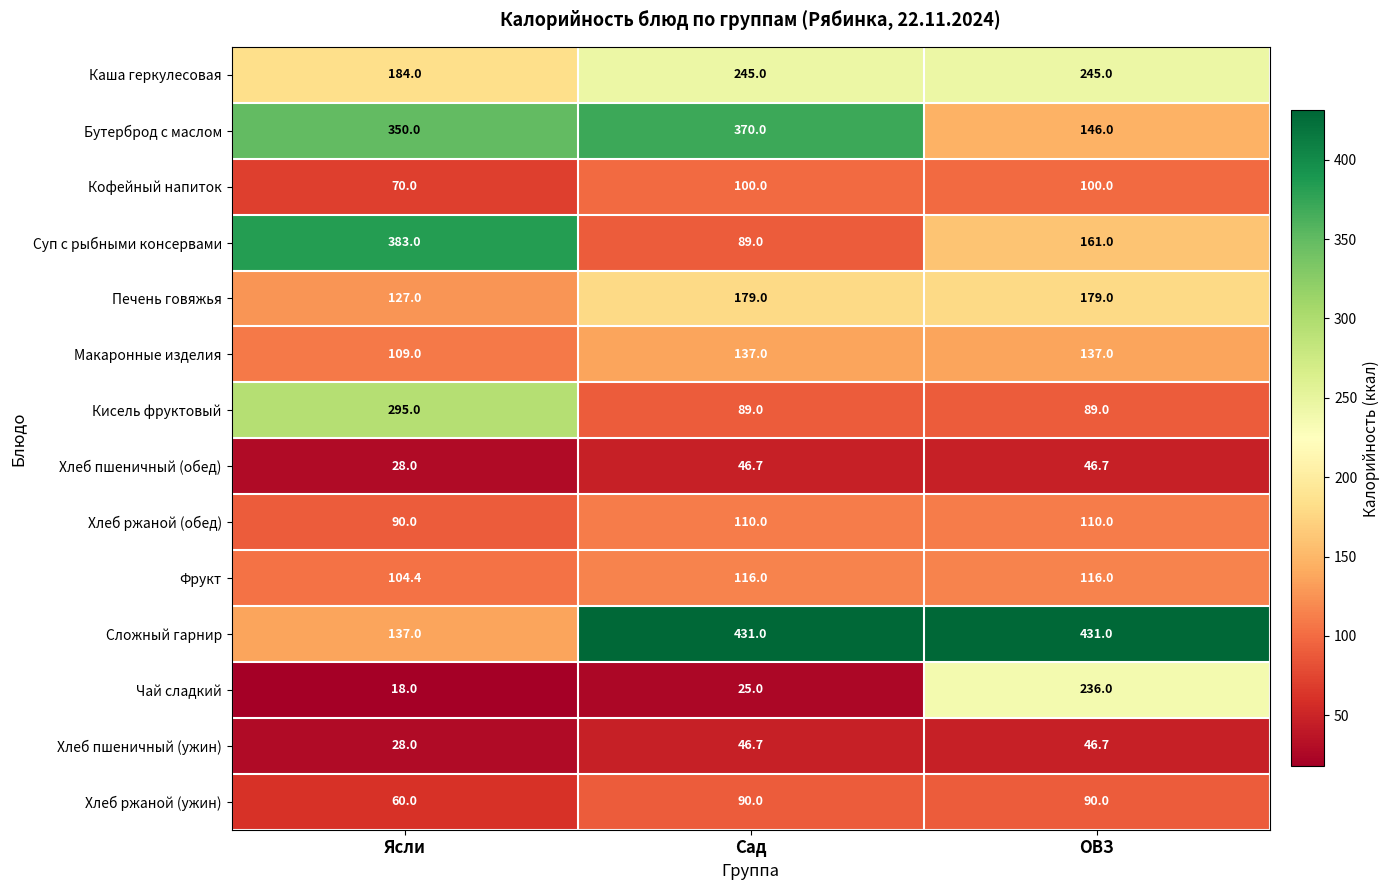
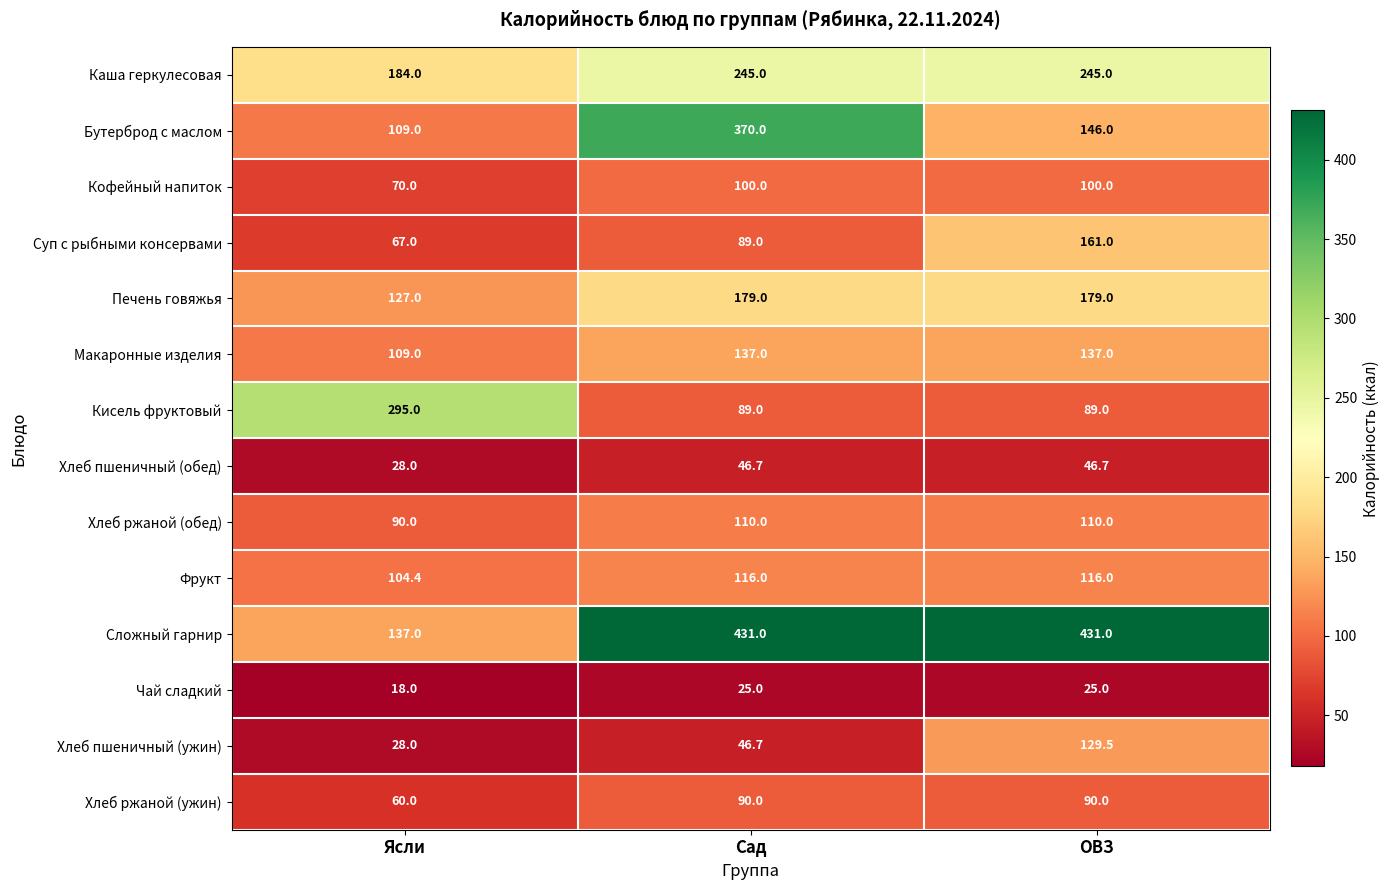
  {
    "Каша геркулесовая": {
      "Ясли": 184.0,
      "Сад": 245.0,
      "ОВЗ": 245.0
    },
    "Бутерброд с маслом": {
-     "Ясли": 350.0,
+     "Ясли": 109.0,
      "Сад": 370.0,
      "ОВЗ": 146.0
    },
    "Кофейный напиток": {
      "Ясли": 70.0,
      "Сад": 100.0,
      "ОВЗ": 100.0
    },
    "Суп с рыбными консервами": {
-     "Ясли": 383.0,
+     "Ясли": 67.0,
      "Сад": 89.0,
      "ОВЗ": 161.0
    },
    "Печень говяжья": {
      "Ясли": 127.0,
      "Сад": 179.0,
      "ОВЗ": 179.0
    },
    "Макаронные изделия": {
      "Ясли": 109.0,
      "Сад": 137.0,
      "ОВЗ": 137.0
    },
    "Кисель фруктовый": {
      "Ясли": 295.0,
      "Сад": 89.0,
      "ОВЗ": 89.0
    },
    "Хлеб пшеничный (обед)": {
      "Ясли": 28.0,
      "Сад": 46.7,
      "ОВЗ": 46.7
    },
    "Хлеб ржаной (обед)": {
      "Ясли": 90.0,
      "Сад": 110.0,
      "ОВЗ": 110.0
    },
    "Фрукт": {
      "Ясли": 104.4,
      "Сад": 116.0,
      "ОВЗ": 116.0
    },
    "Сложный гарнир": {
      "Ясли": 137.0,
      "Сад": 431.0,
      "ОВЗ": 431.0
    },
    "Чай сладкий": {
      "Ясли": 18.0,
      "Сад": 25.0,
-     "ОВЗ": 236.0
+     "ОВЗ": 25.0
    },
    "Хлеб пшеничный (ужин)": {
      "Ясли": 28.0,
      "Сад": 46.7,
-     "ОВЗ": 46.7
+     "ОВЗ": 129.5
    },
    "Хлеб ржаной (ужин)": {
      "Ясли": 60.0,
      "Сад": 90.0,
      "ОВЗ": 90.0
    }
  }
